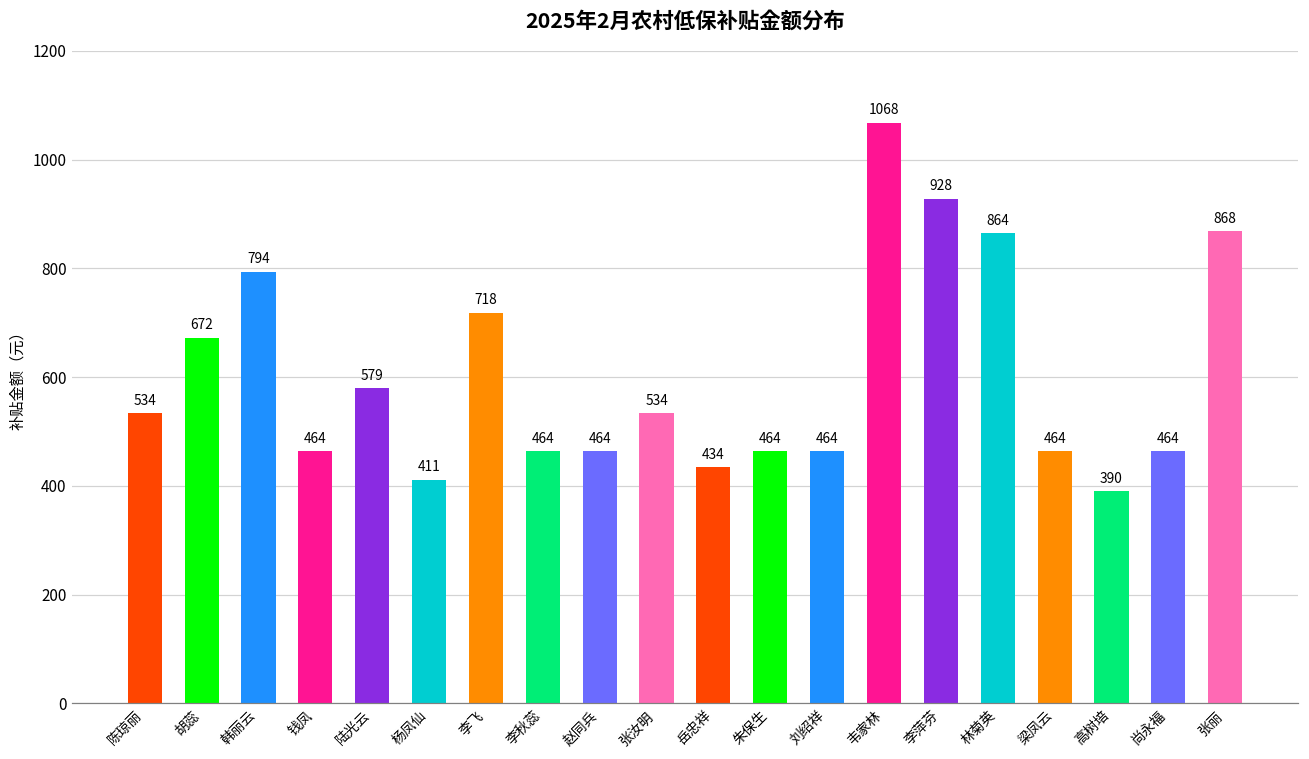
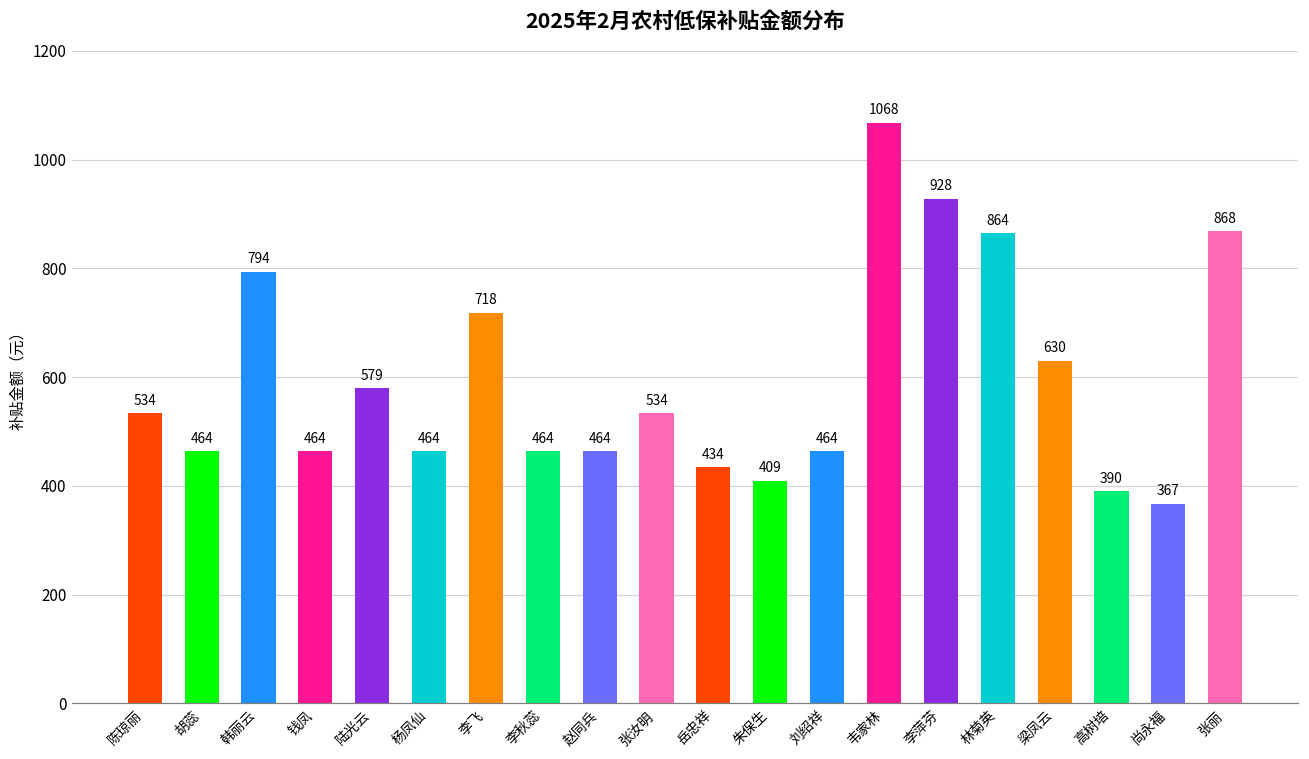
  {
    "陈琼丽": 534,
-   "胡蕊": 672,
+   "胡蕊": 464,
    "韩丽云": 794,
    "钱凤": 464,
    "陆光云": 579,
-   "杨凤仙": 411,
+   "杨凤仙": 464,
    "李飞": 718,
    "李秋蕊": 464,
    "赵同兵": 464,
    "张汝明": 534,
    "岳忠祥": 434,
-   "朱保生": 464,
+   "朱保生": 409,
    "刘绍祥": 464,
    "韦家林": 1068,
    "李萍芬": 928,
    "林菊英": 864,
-   "梁凤云": 464,
+   "梁凤云": 630,
    "高树培": 390,
-   "尚永福": 464,
+   "尚永福": 367,
    "张丽": 868
  }
